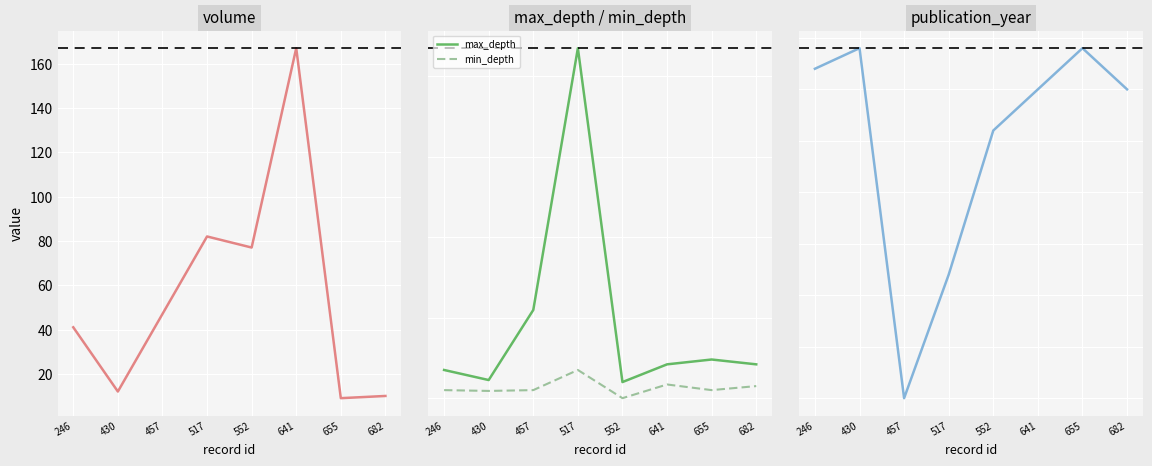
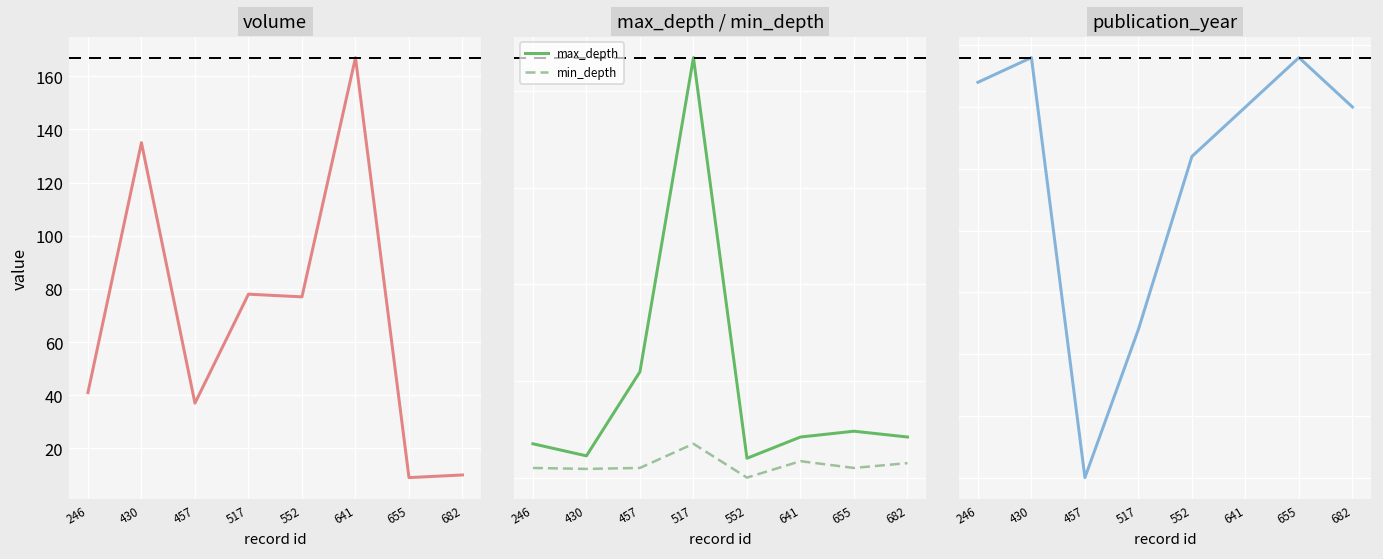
  {
    "volume": {
      "246": 41,
-     "430": 12,
-     "457": 47,
-     "517": 82,
+     "430": 135,
+     "457": 37,
+     "517": 78,
      "552": 77,
      "641": 167,
      "655": 9,
      "682": 10
    }
  }
